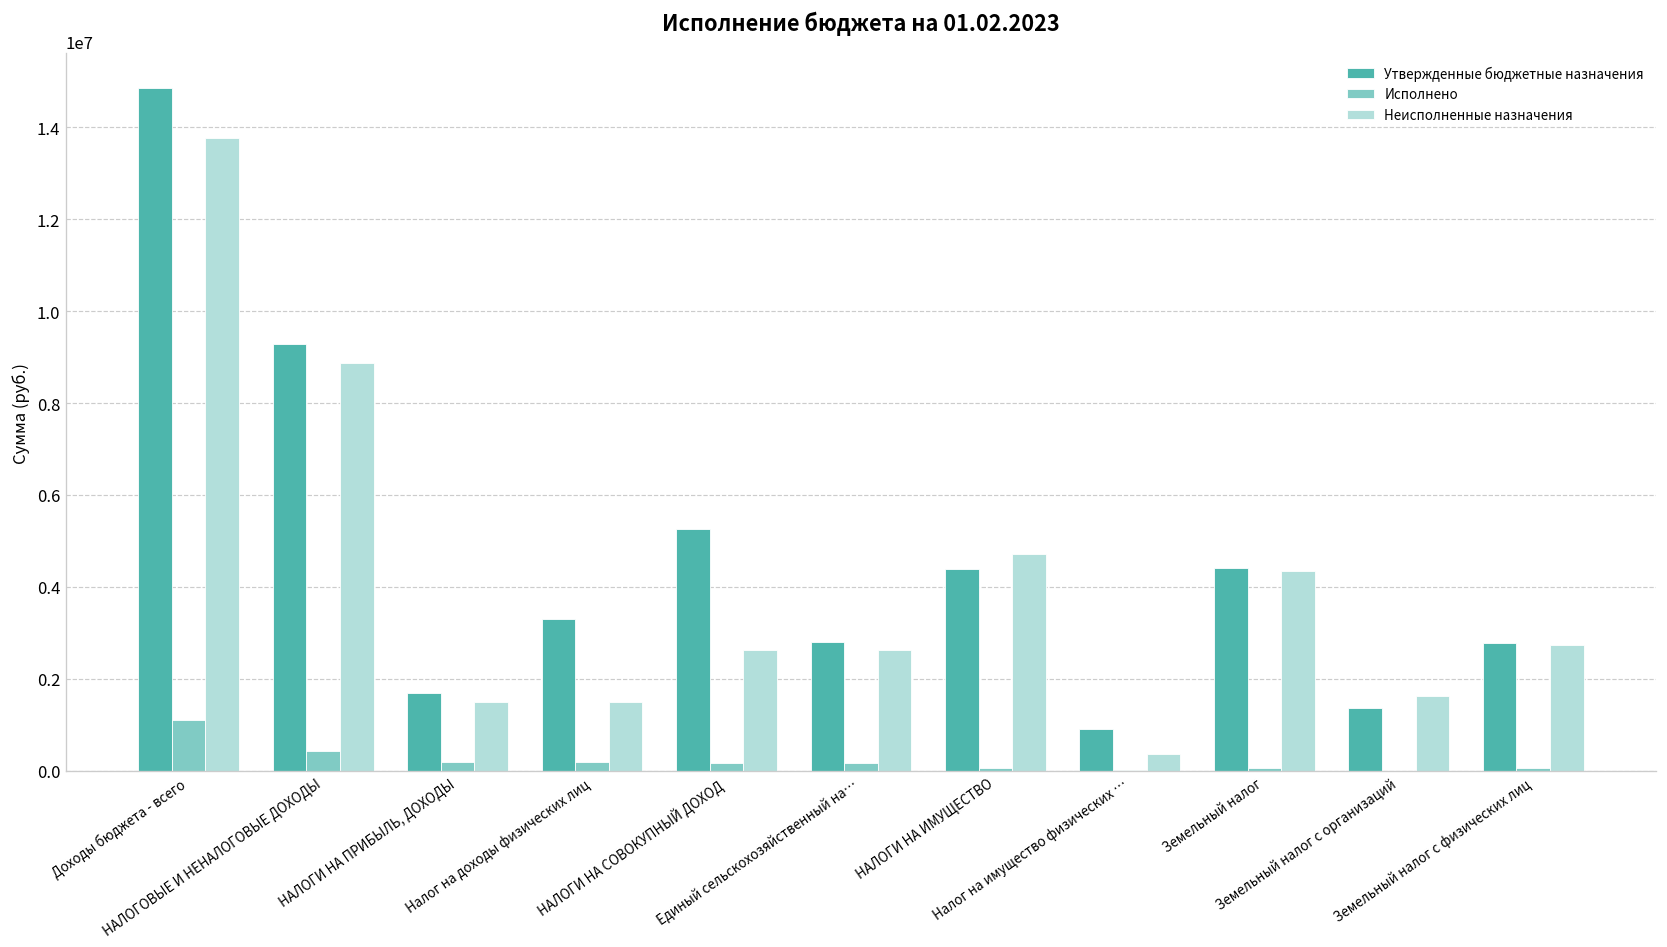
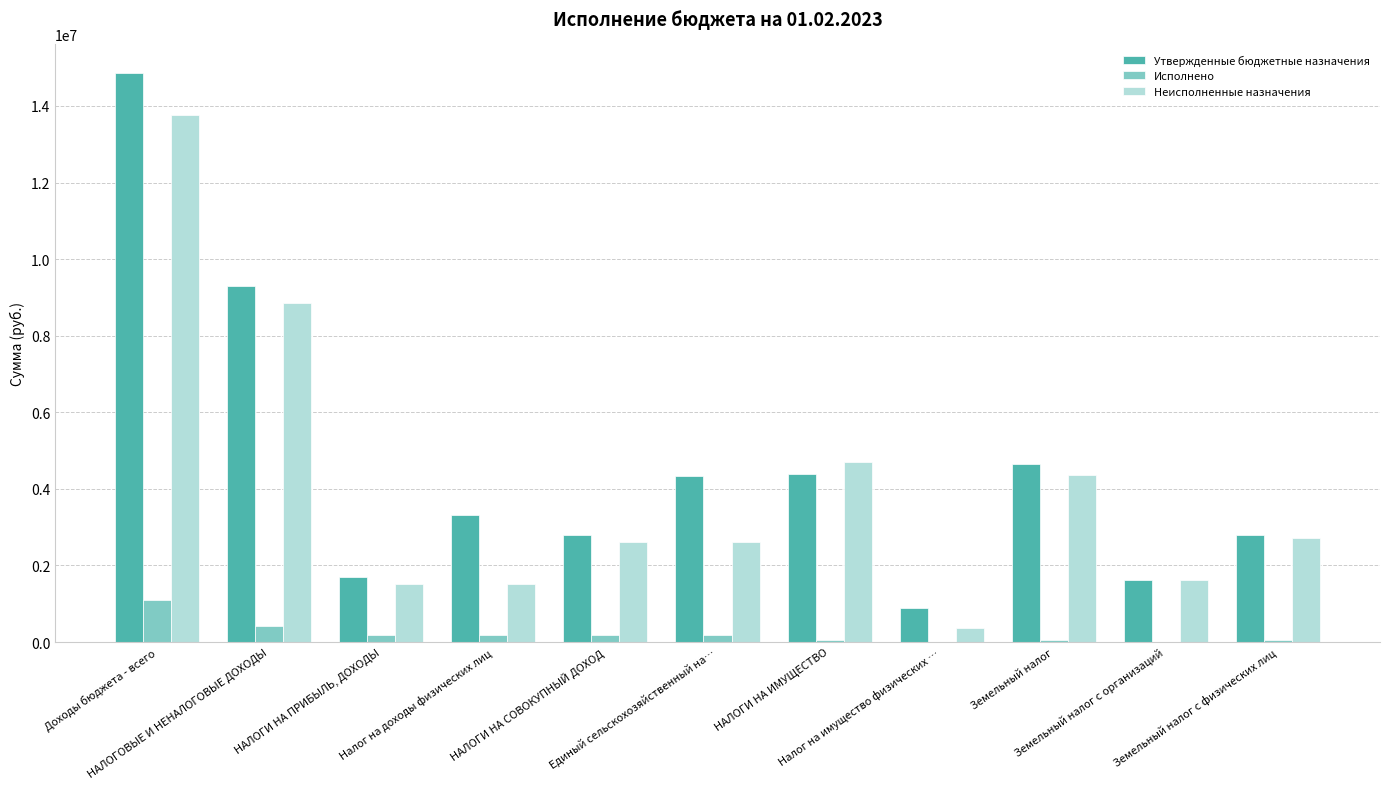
  {
    "Утвержденные бюджетные назначения": {
      "Доходы бюджета - всего": 14900000,
      "НАЛОГОВЫЕ И НЕНАЛОГОВЫЕ ДОХОДЫ": 9300000,
      "НАЛОГИ НА ПРИБЫЛЬ, ДОХОДЫ": 1700000,
      "Налог на доходы физических лиц": 3300000,
-     "НАЛОГИ НА СОВОКУПНЫЙ ДОХОД": 5300000,
-     "Единый сельскохозяйственный на…": 2800000,
+     "НАЛОГИ НА СОВОКУПНЫЙ ДОХОД": 2800000,
+     "Единый сельскохозяйственный на…": 4300000,
      "НАЛОГИ НА ИМУЩЕСТВО": 4400000,
      "Налог на имущество физических …": 900000,
-     "Земельный налог": 4400000,
-     "Земельный налог с организаций": 1400000,
+     "Земельный налог": 4700000,
+     "Земельный налог с организаций": 1600000,
      "Земельный налог с физических лиц": 2800000
    }
  }
